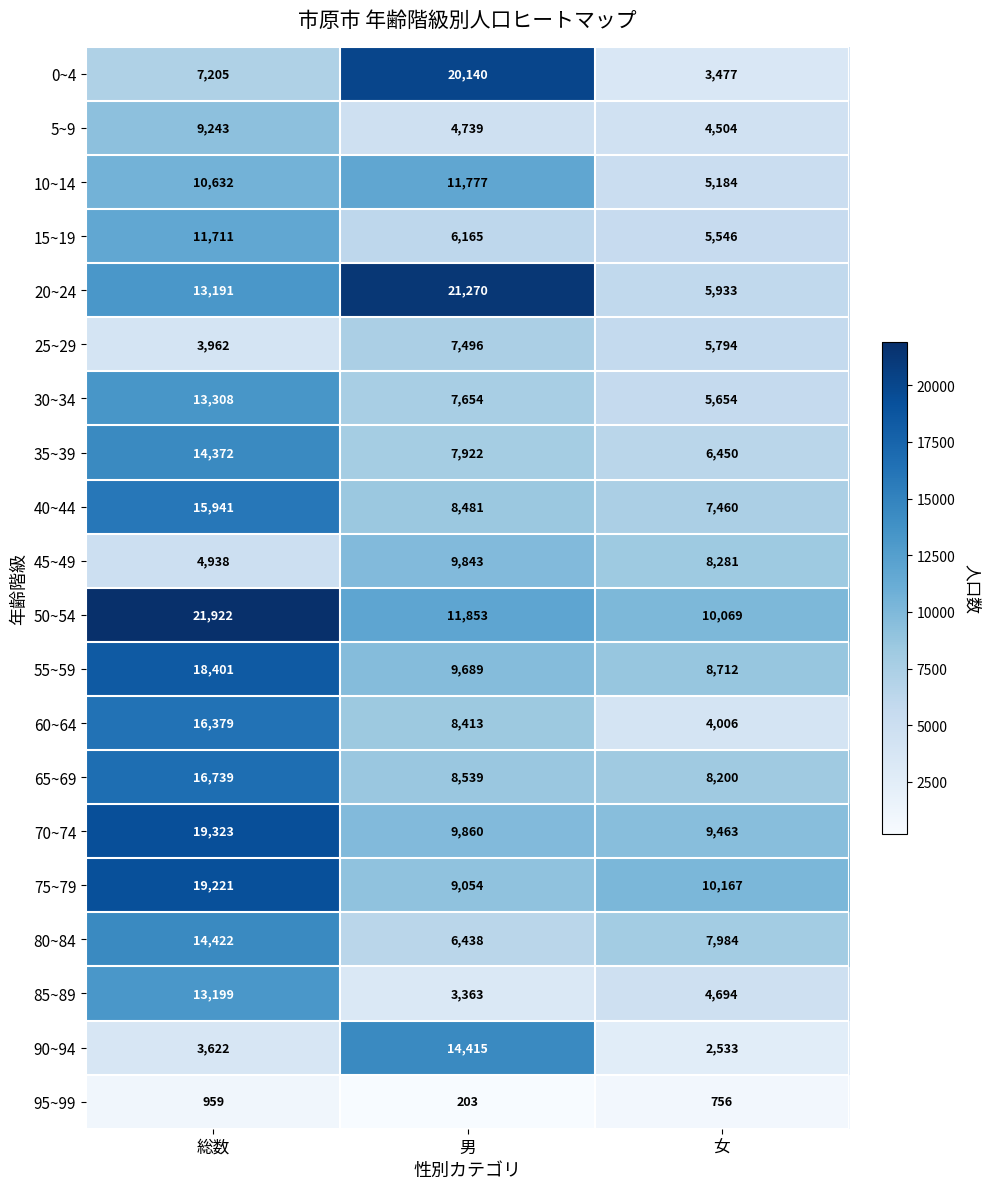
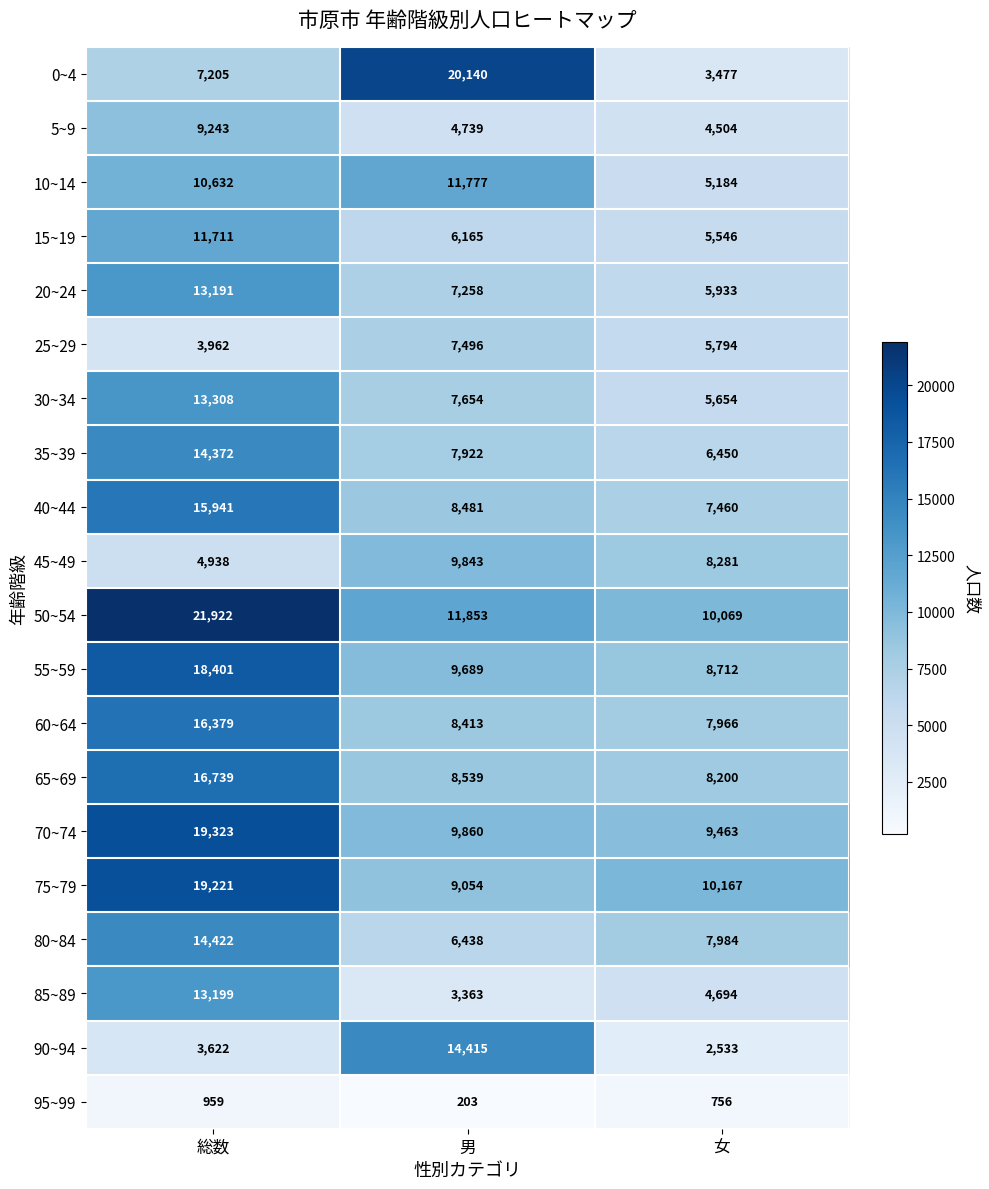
  {
    "0~4": {
      "総数": "7,205",
      "男": "20,140",
      "女": "3,477"
    },
    "5~9": {
      "総数": "9,243",
      "男": "4,739",
      "女": "4,504"
    },
    "10~14": {
      "総数": "10,632",
      "男": "11,777",
      "女": "5,184"
    },
    "15~19": {
      "総数": "11,711",
      "男": "6,165",
      "女": "5,546"
    },
    "20~24": {
      "総数": "13,191",
-     "男": "21,270",
+     "男": "7,258",
      "女": "5,933"
    },
    "25~29": {
      "総数": "3,962",
      "男": "7,496",
      "女": "5,794"
    },
    "30~34": {
      "総数": "13,308",
      "男": "7,654",
      "女": "5,654"
    },
    "35~39": {
      "総数": "14,372",
      "男": "7,922",
      "女": "6,450"
    },
    "40~44": {
      "総数": "15,941",
      "男": "8,481",
      "女": "7,460"
    },
    "45~49": {
      "総数": "4,938",
      "男": "9,843",
      "女": "8,281"
    },
    "50~54": {
      "総数": "21,922",
      "男": "11,853",
      "女": "10,069"
    },
    "55~59": {
      "総数": "18,401",
      "男": "9,689",
      "女": "8,712"
    },
    "60~64": {
      "総数": "16,379",
      "男": "8,413",
-     "女": "4,006"
+     "女": "7,966"
    },
    "65~69": {
      "総数": "16,739",
      "男": "8,539",
      "女": "8,200"
    },
    "70~74": {
      "総数": "19,323",
      "男": "9,860",
      "女": "9,463"
    },
    "75~79": {
      "総数": "19,221",
      "男": "9,054",
      "女": "10,167"
    },
    "80~84": {
      "総数": "14,422",
      "男": "6,438",
      "女": "7,984"
    },
    "85~89": {
      "総数": "13,199",
      "男": "3,363",
      "女": "4,694"
    },
    "90~94": {
      "総数": "3,622",
      "男": "14,415",
      "女": "2,533"
    },
    "95~99": {
      "総数": "959",
      "男": "203",
      "女": "756"
    }
  }
